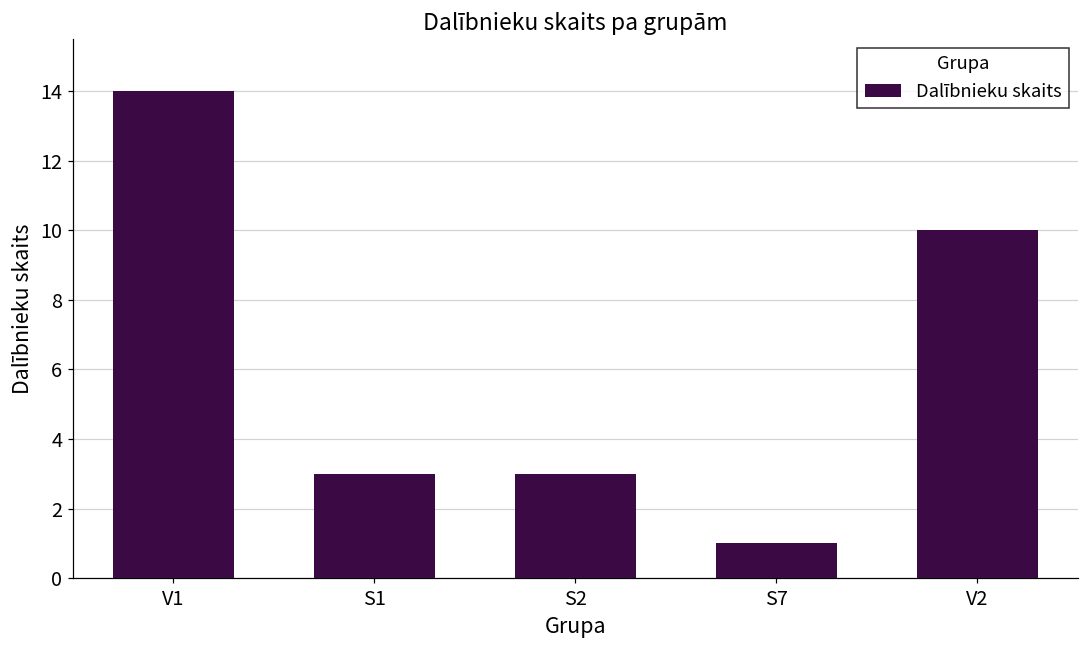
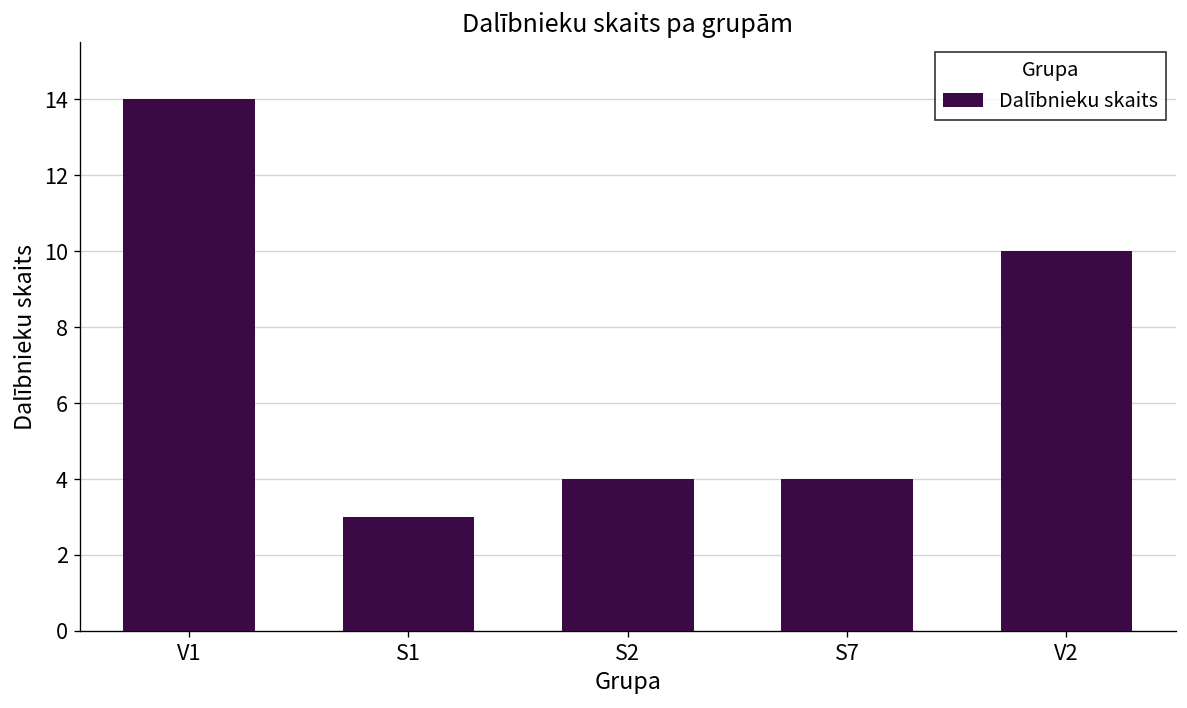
  {
    "V1": 14,
    "S1": 3,
-   "S2": 3,
-   "S7": 1,
+   "S2": 4,
+   "S7": 4,
    "V2": 10
  }
